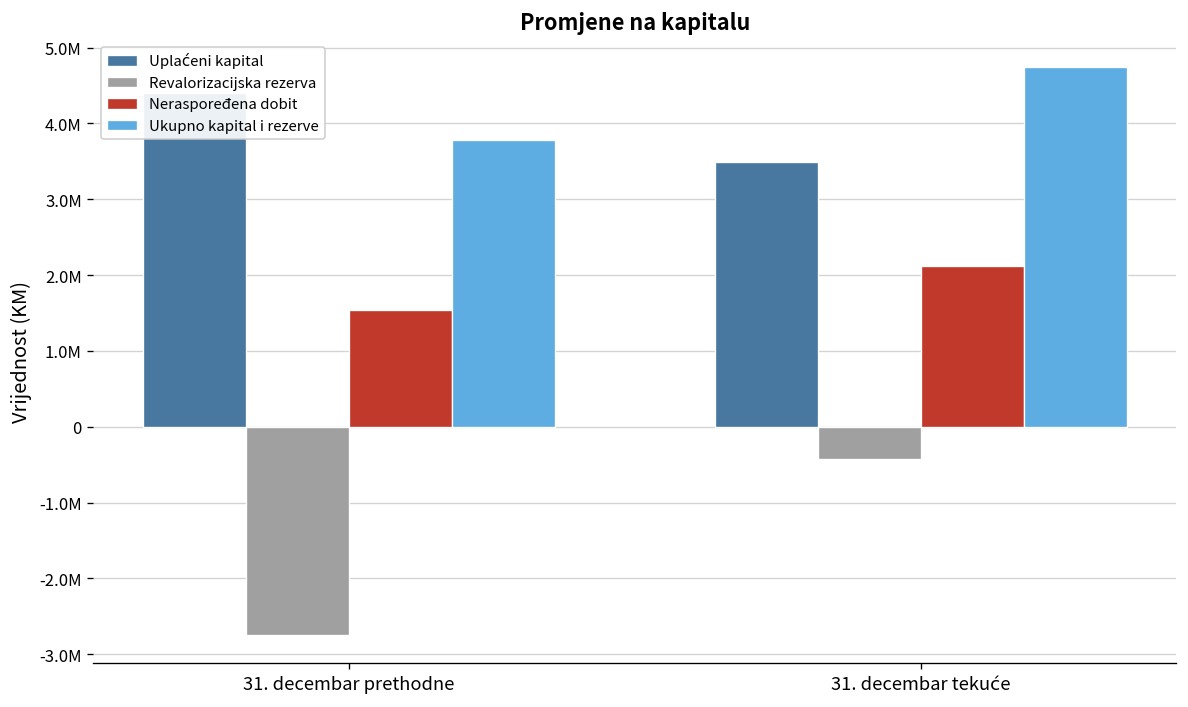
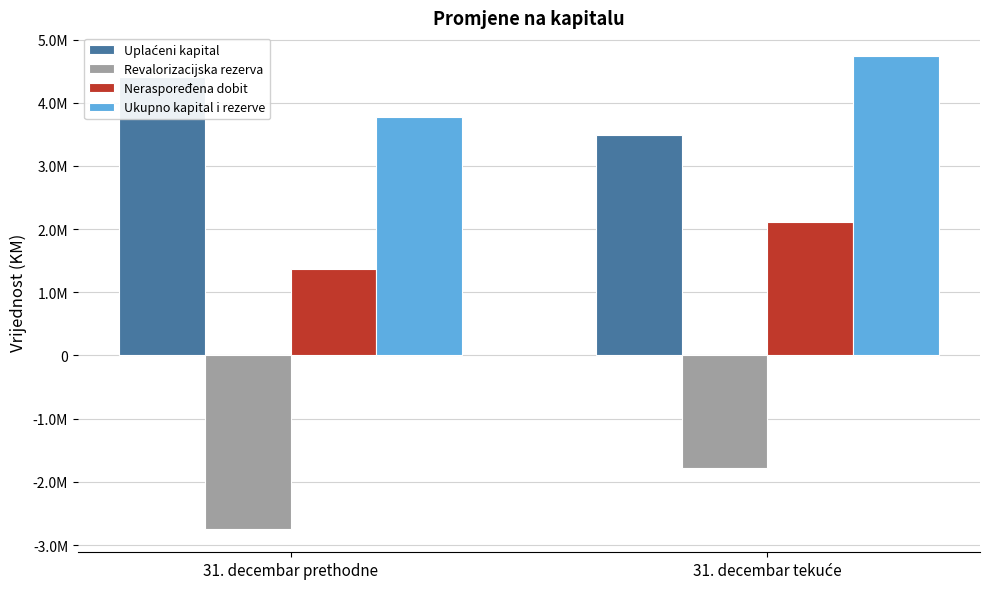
  {
    "Uplaćeni kapital": {
      "31. decembar tekuće": 3500000
    },
    "Revalorizacijska rezerva": {
      "31. decembar prethodne": -2700000,
-     "31. decembar tekuće": -400000
+     "31. decembar tekuće": -1800000
    },
    "Neraspoređena dobit": {
-     "31. decembar prethodne": 1500000,
+     "31. decembar prethodne": 1400000,
      "31. decembar tekuće": 2100000
    },
    "Ukupno kapital i rezerve": {
      "31. decembar prethodne": 3800000,
      "31. decembar tekuće": 4700000
    }
  }
